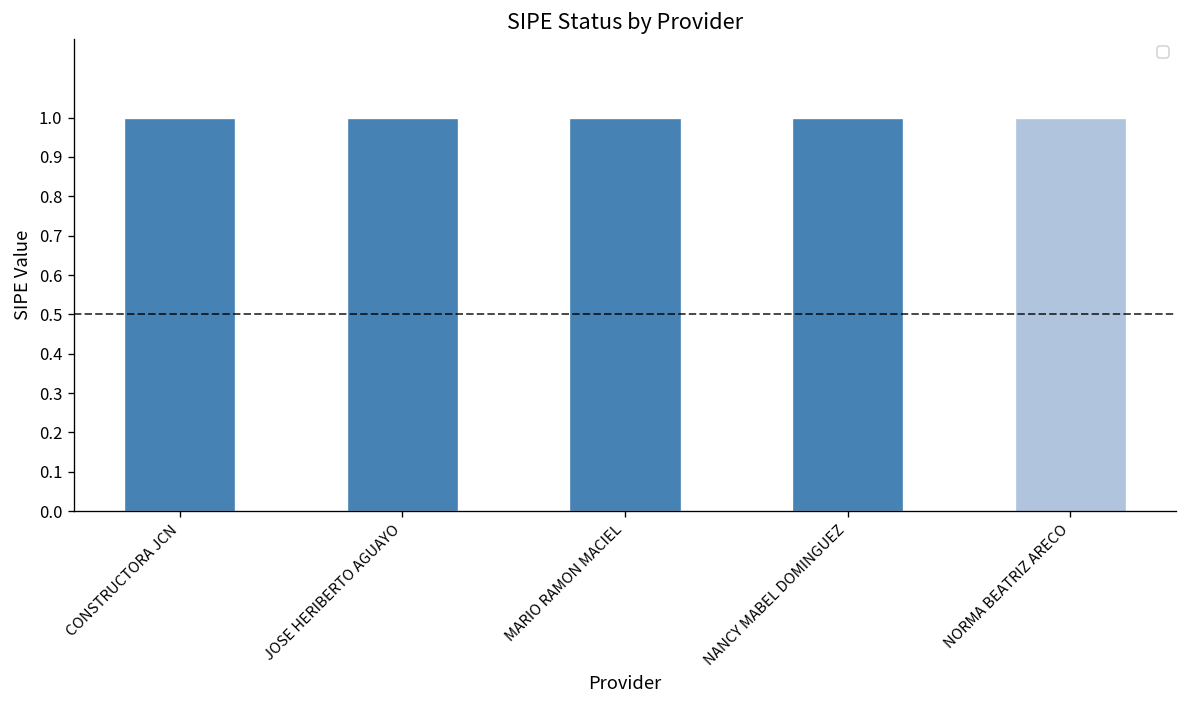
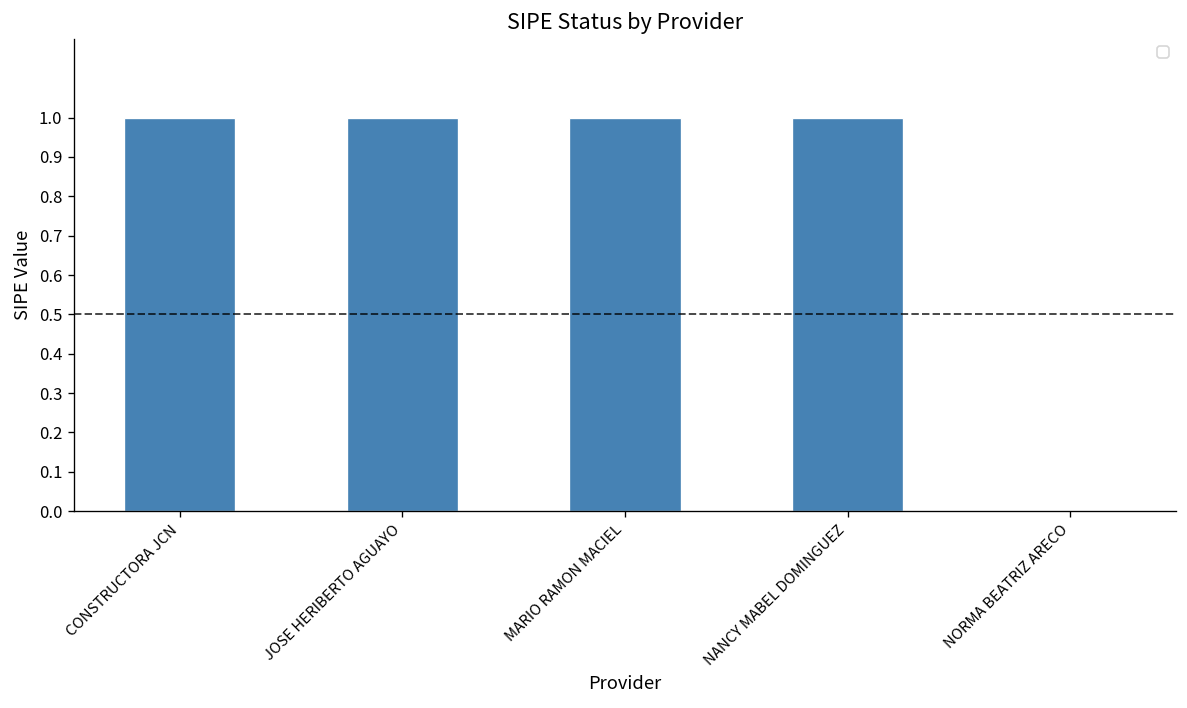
  {
    "CONSTRUCTORA JCN": 1,
    "JOSE HERIBERTO AGUAYO": 1,
    "MARIO RAMON MACIEL": 1,
    "NANCY MABEL DOMINGUEZ": 1,
-   "NORMA BEATRIZ ARECO": 1
+   "NORMA BEATRIZ ARECO": 0
  }
